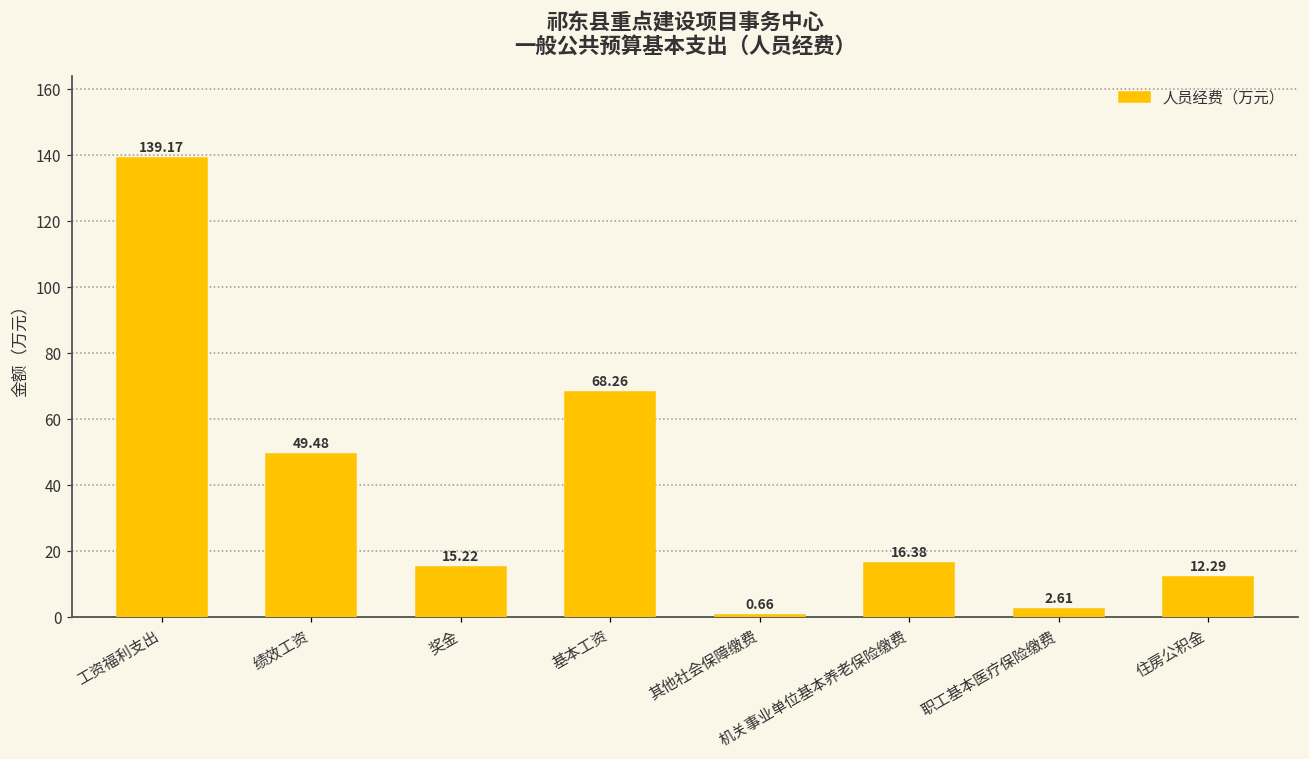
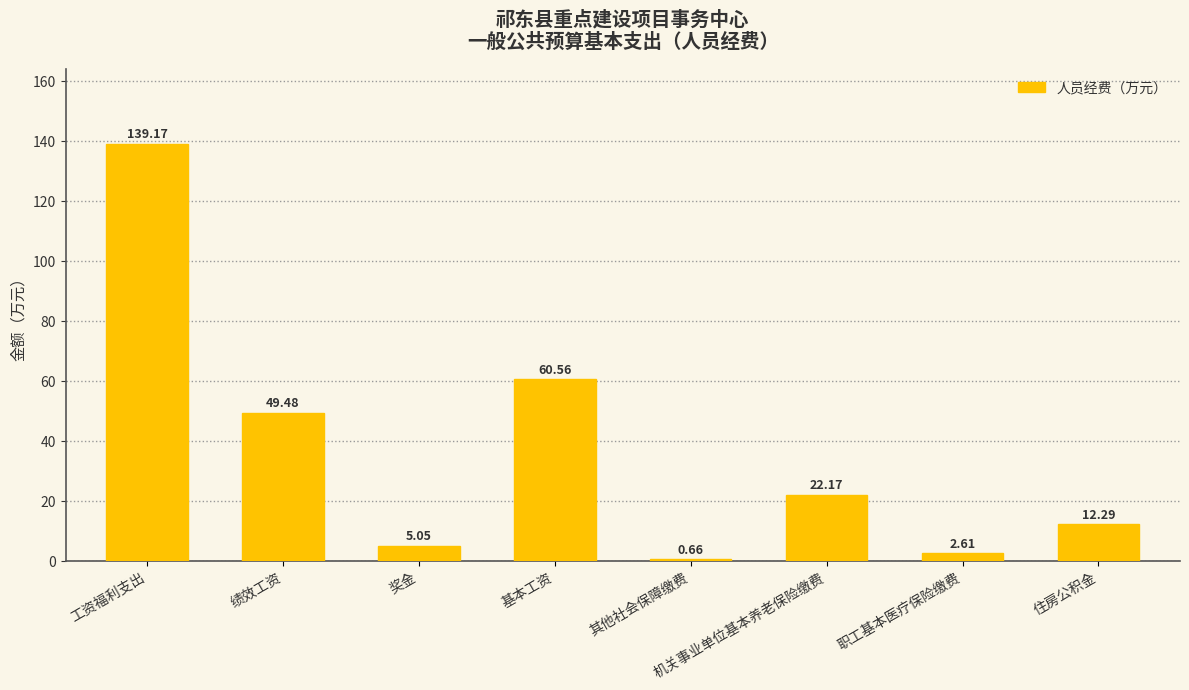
  {
    "工资福利支出": 139.17,
    "绩效工资": 49.48,
-   "奖金": 15.22,
-   "基本工资": 68.26,
+   "奖金": 5.05,
+   "基本工资": 60.56,
    "其他社会保障缴费": 0.66,
-   "机关事业单位基本养老保险缴费": 16.38,
+   "机关事业单位基本养老保险缴费": 22.17,
    "职工基本医疗保险缴费": 2.61,
    "住房公积金": 12.29
  }
